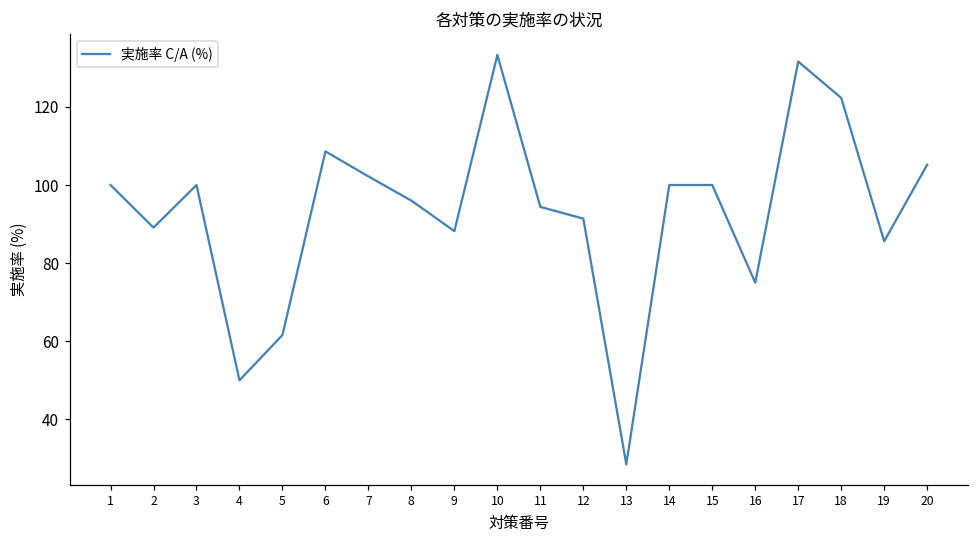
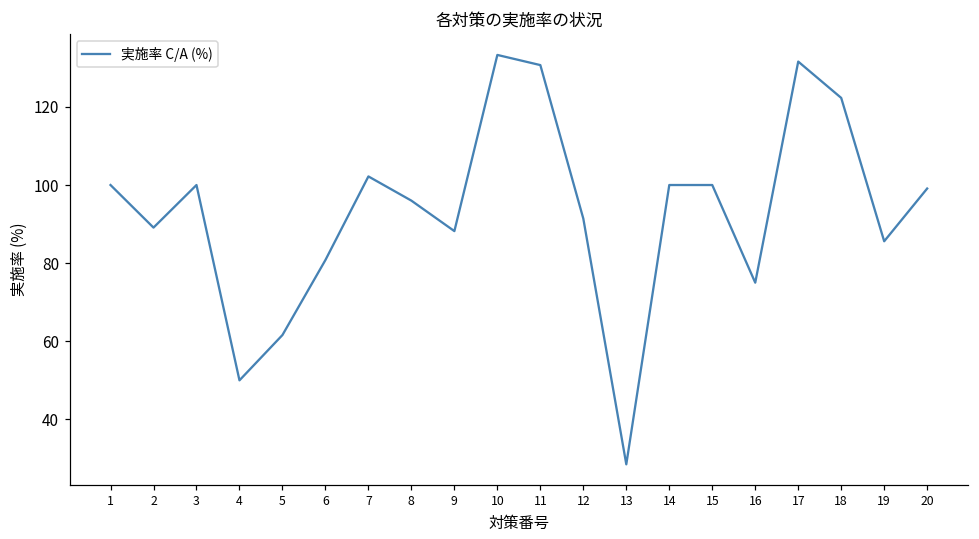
  {
    "1": 100,
    "2": 89,
    "3": 100,
    "4": 50,
    "5": 62,
-   "6": 109,
+   "6": 81,
    "7": 102,
    "8": 96,
    "9": 88,
    "10": 133,
-   "11": 94,
+   "11": 131,
    "12": 91,
    "13": 29,
    "14": 100,
    "15": 100,
    "16": 75,
    "17": 132,
    "18": 122,
    "19": 86,
-   "20": 105
+   "20": 99
  }
